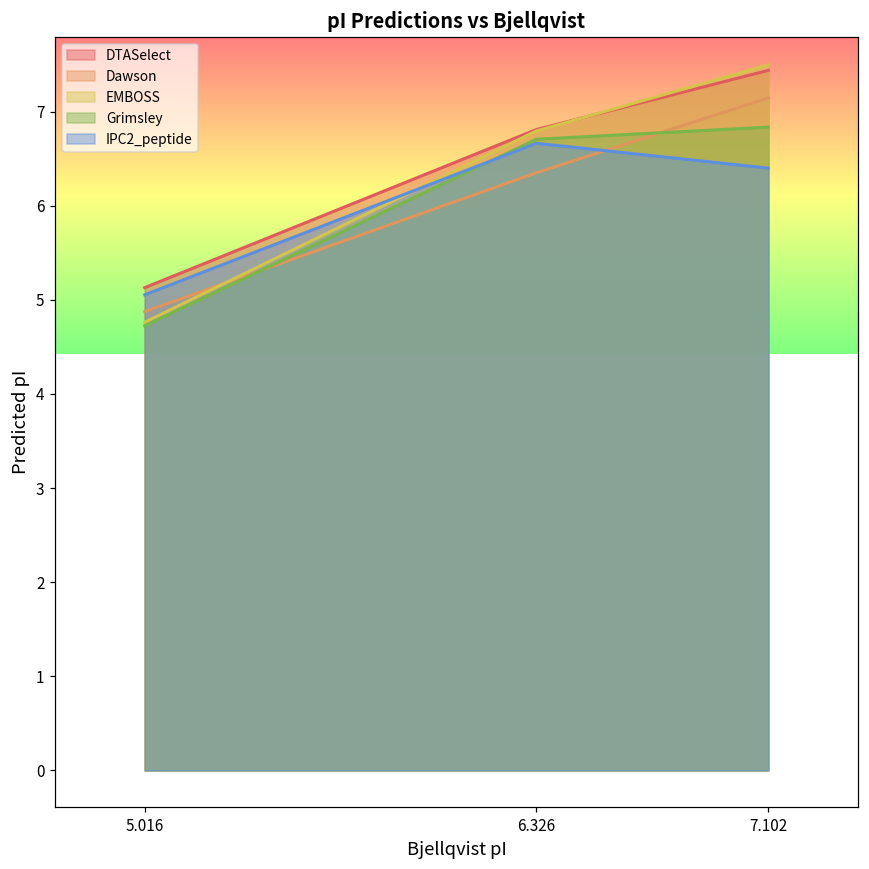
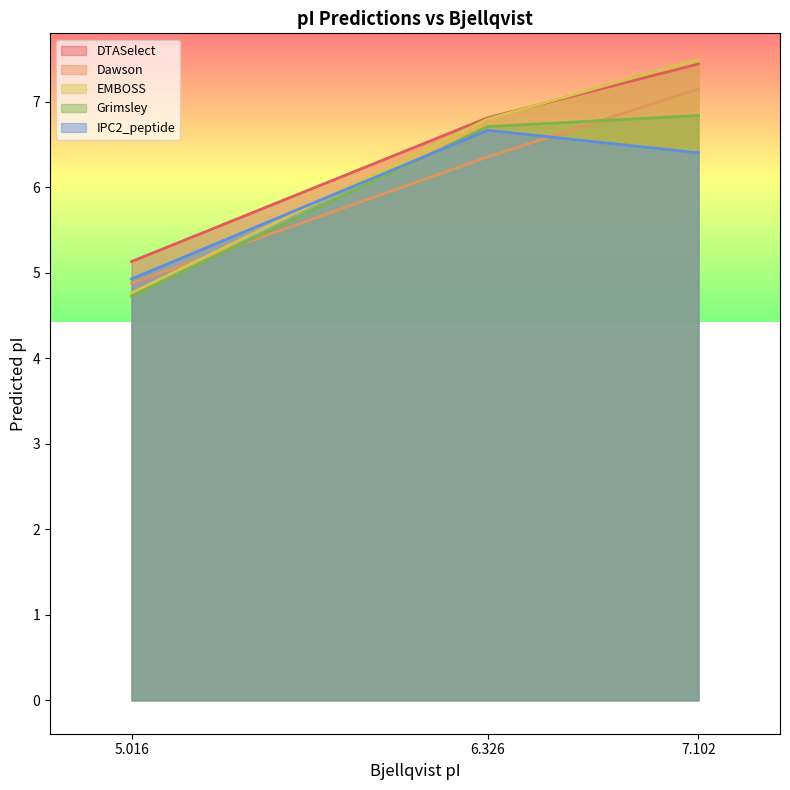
  {
    "Grimsley": {
      "5.016": 4.7,
      "6.326": 6.7,
      "7.102": 6.8
    },
    "IPC2_peptide": {
-     "5.016": 5.1,
+     "5.016": 4.9,
      "6.326": 6.7,
      "7.102": 6.4
    }
  }
